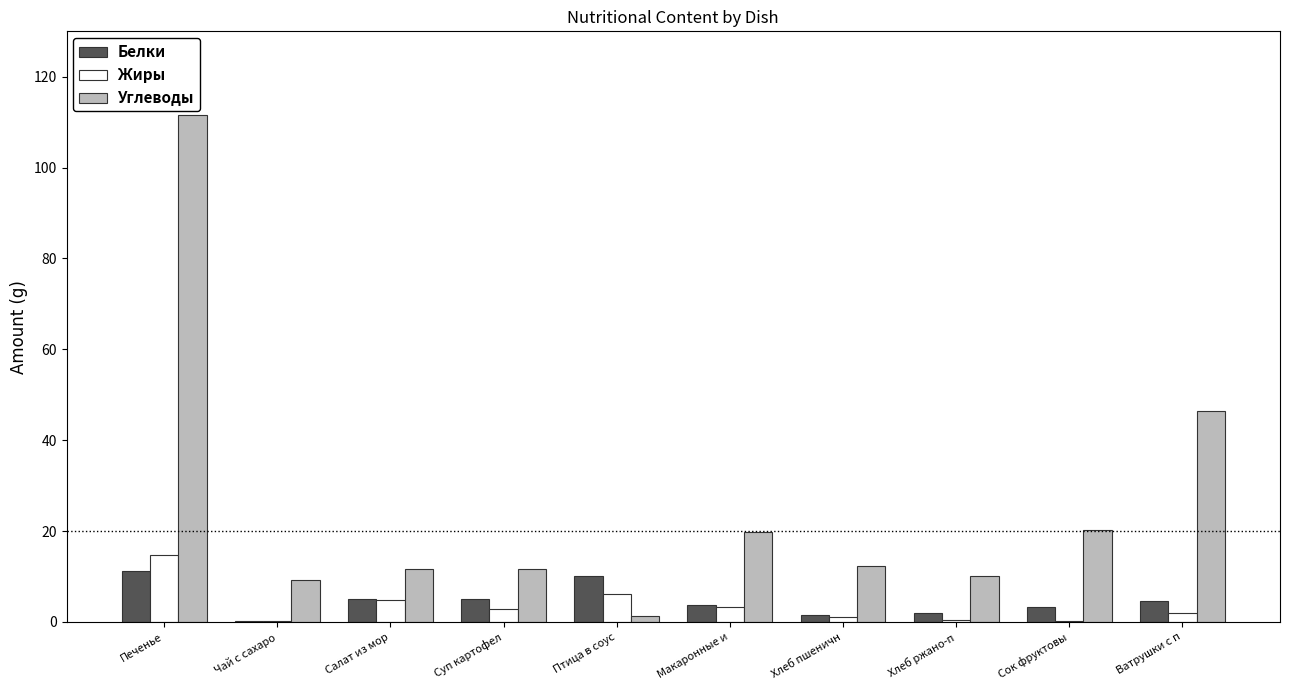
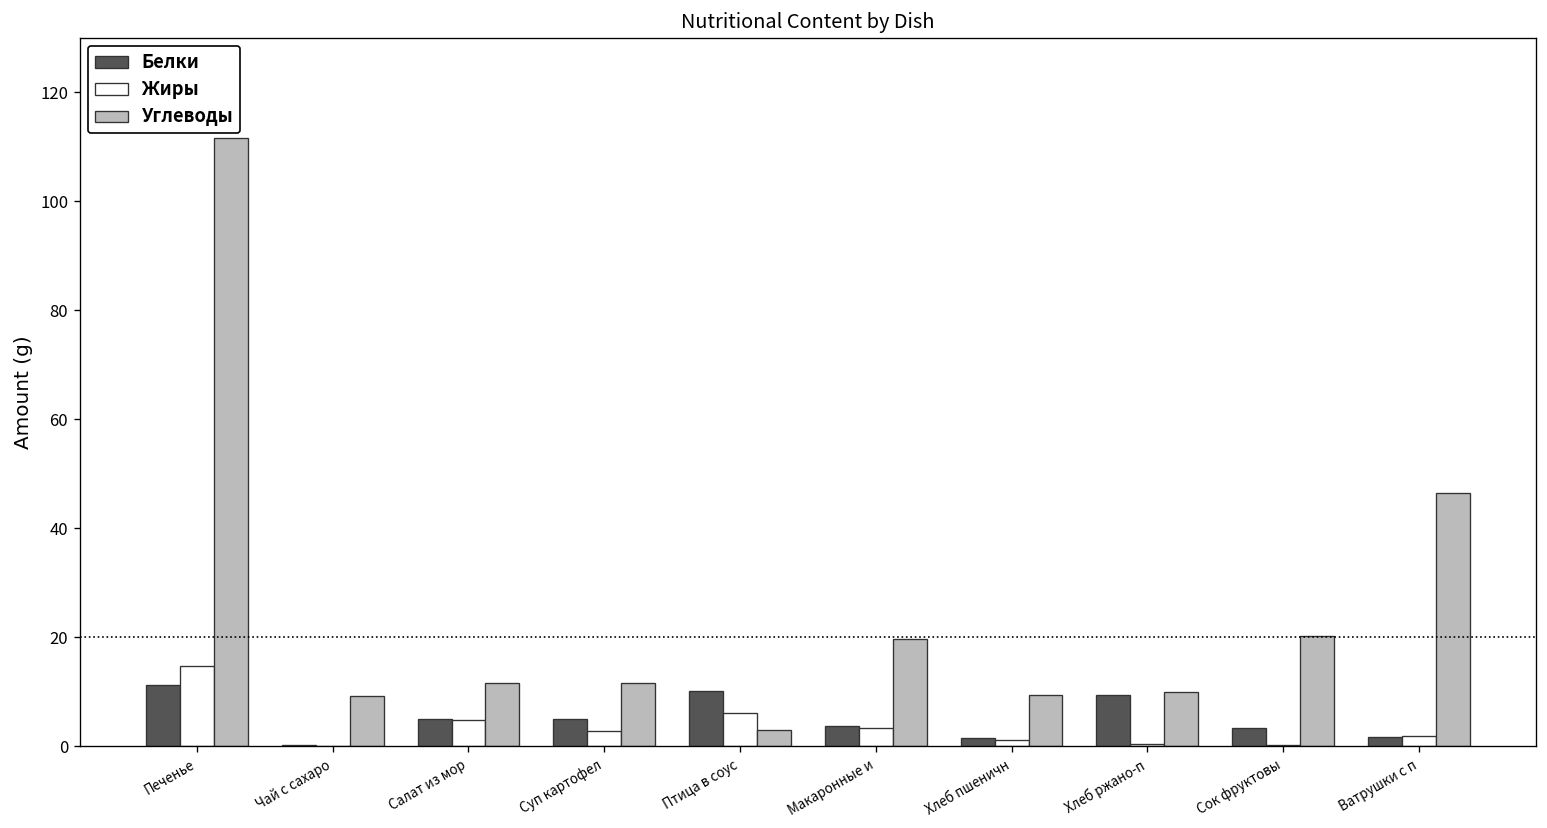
  {
    "Белки": {
      "Печенье": 11,
      "Салат из мор": 5,
      "Суп картофел": 5,
      "Птица в соус": 10,
      "Макаронные и": 4,
      "Хлеб пшеничн": 2,
-     "Хлеб ржано-п": 2,
+     "Хлеб ржано-п": 9,
      "Сок фруктовы": 3,
-     "Ватрушки с п": 5
+     "Ватрушки с п": 2
    },
    "Жиры": {
      "Печенье": 15,
      "Салат из мор": 5,
      "Суп картофел": 3,
      "Птица в соус": 6,
      "Макаронные и": 3,
      "Хлеб пшеничн": 1,
      "Ватрушки с п": 2
    },
    "Углеводы": {
      "Печенье": 112,
      "Чай с сахаро": 9,
      "Салат из мор": 12,
      "Суп картофел": 12,
-     "Птица в соус": 1,
+     "Птица в соус": 3,
      "Макаронные и": 20,
-     "Хлеб пшеничн": 12,
+     "Хлеб пшеничн": 10,
      "Хлеб ржано-п": 10,
      "Сок фруктовы": 20,
      "Ватрушки с п": 46
    }
  }
